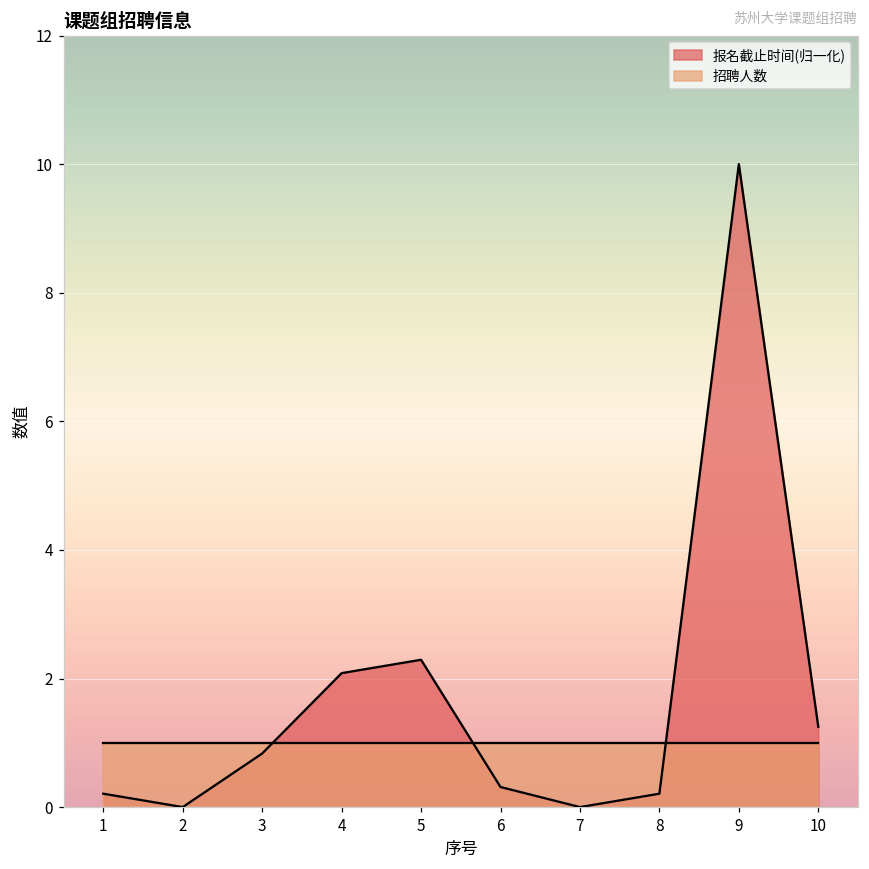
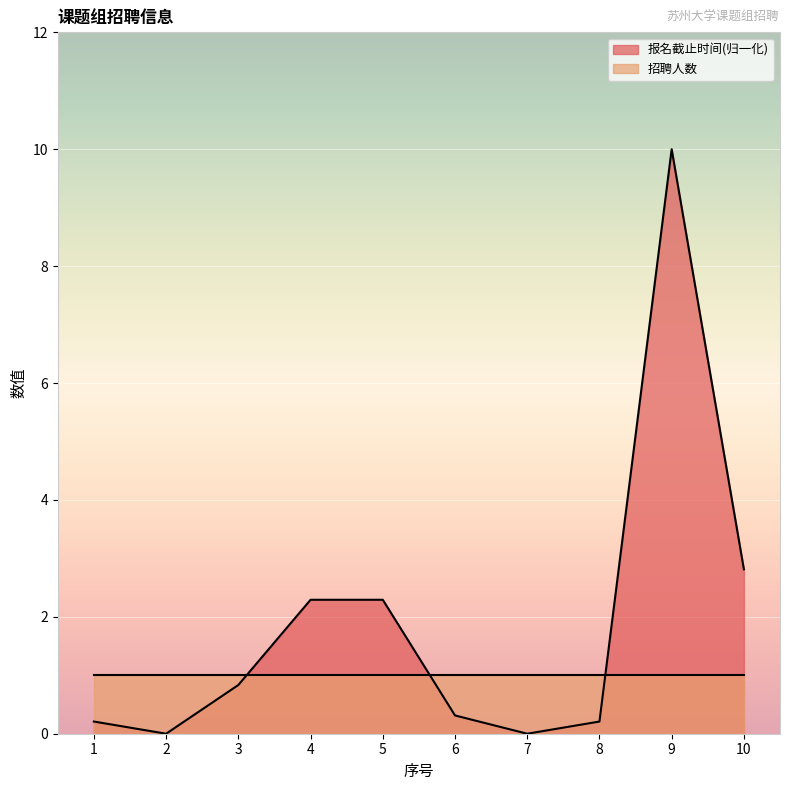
  {
    "报名截止时间(归一化)": {
      "1": 0.2,
      "2": 0.0,
      "3": 0.8,
-     "4": 2.1,
+     "4": 2.3,
      "5": 2.3,
      "6": 0.3,
      "7": 0.0,
      "8": 0.2,
      "9": 10.0,
-     "10": 1.3
+     "10": 2.8
    },
    "招聘人数": {
      "1": 1.0,
      "2": 1.0,
      "3": 1.0,
      "4": 1.0,
      "5": 1.0,
      "6": 1.0,
      "7": 1.0,
      "8": 1.0,
      "9": 1.0,
      "10": 1.0
    }
  }
